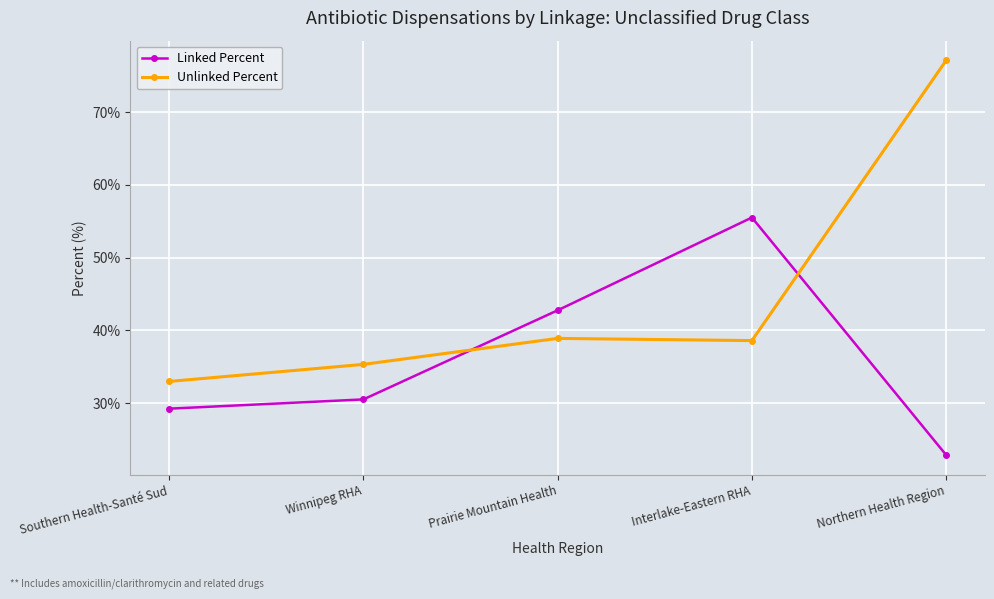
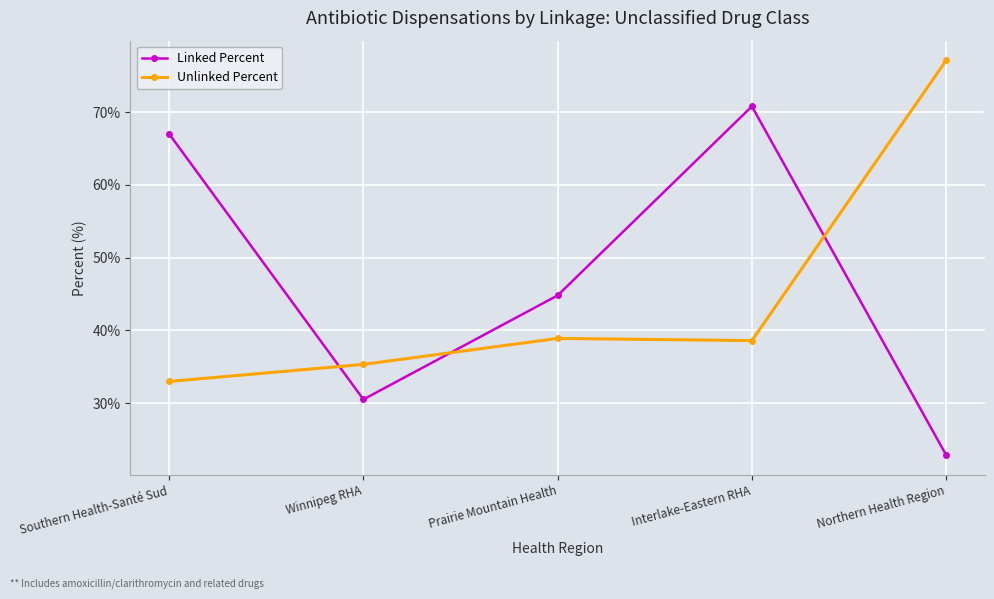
  {
    "Linked Percent": {
-     "Southern Health-Santé Sud": "29%",
+     "Southern Health-Santé Sud": "67%",
      "Winnipeg RHA": "31%",
-     "Prairie Mountain Health": "43%",
-     "Interlake-Eastern RHA": "56%",
+     "Prairie Mountain Health": "45%",
+     "Interlake-Eastern RHA": "71%",
      "Northern Health Region": "23%"
    },
    "Unlinked Percent": {
      "Southern Health-Santé Sud": "33%",
      "Winnipeg RHA": "35%",
      "Prairie Mountain Health": "39%",
      "Interlake-Eastern RHA": "39%",
      "Northern Health Region": "77%"
    }
  }
